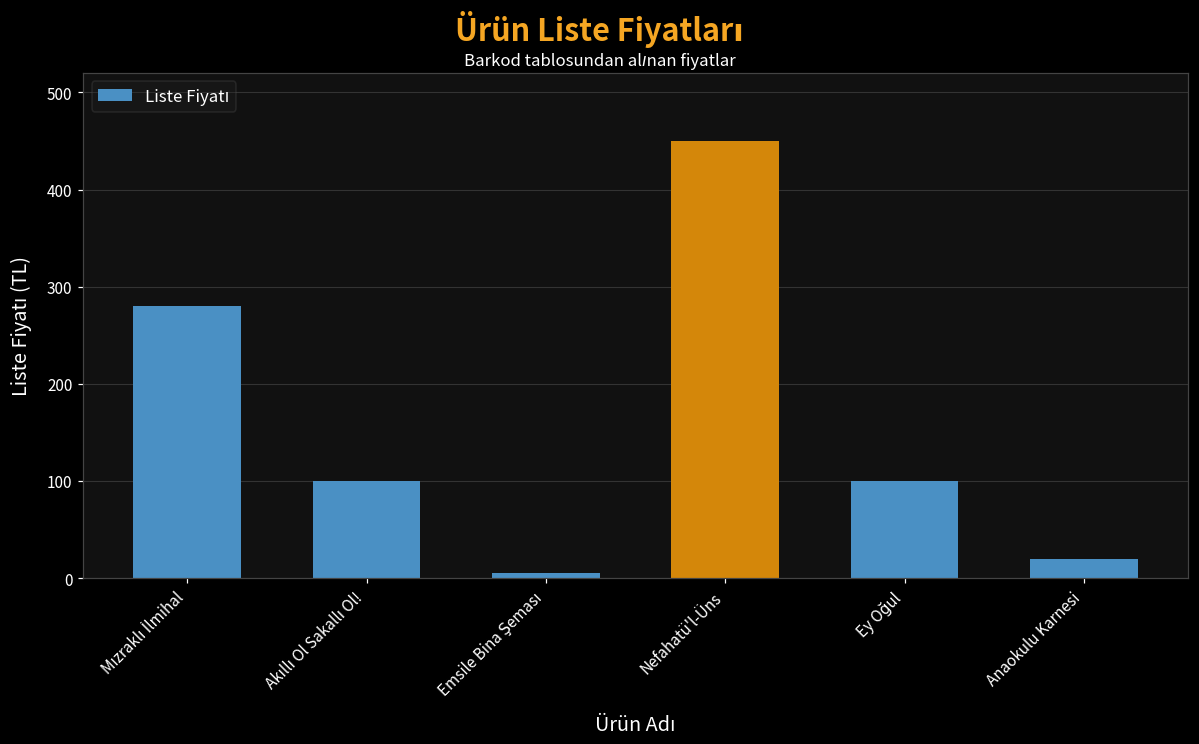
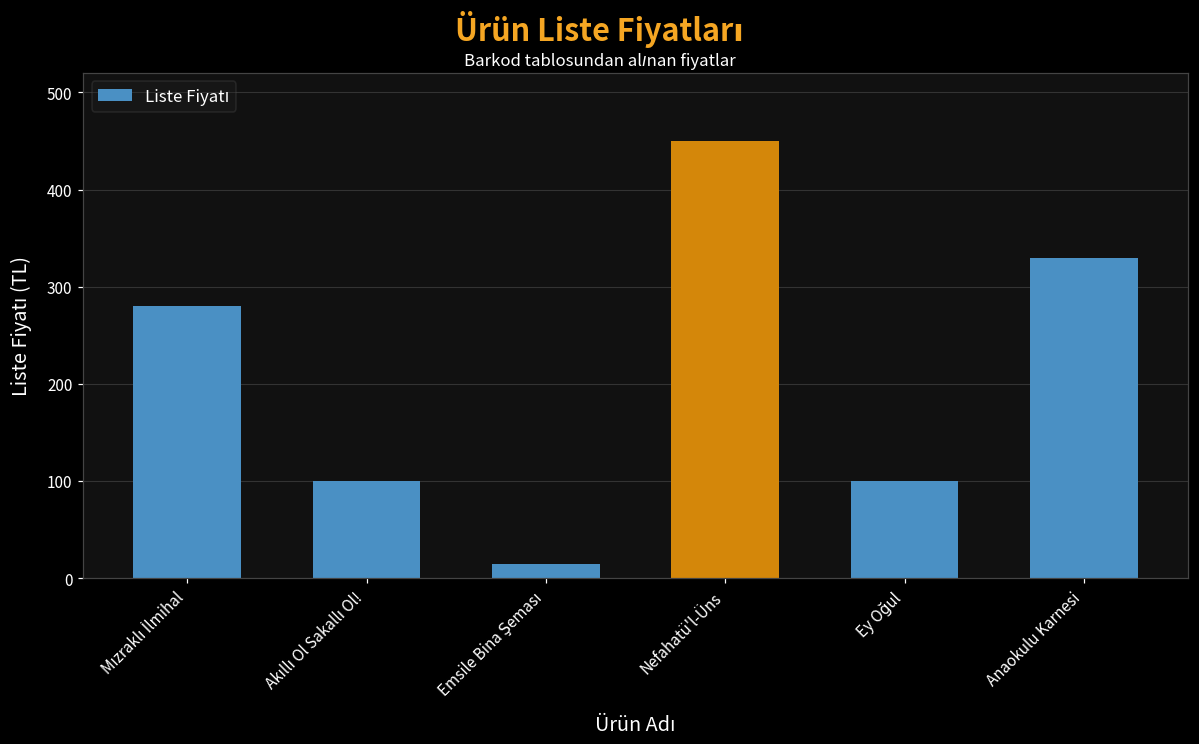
  {
    "Mızraklı İlmihal": 280,
    "Akıllı Ol Sakallı Ol!": 100,
-   "Emsile Bina Şeması": 10,
+   "Emsile Bina Şeması": 20,
    "Nefahatü'l-Üns": 450,
    "Ey Oğul": 100,
-   "Anaokulu Karnesi": 20
+   "Anaokulu Karnesi": 330
  }
